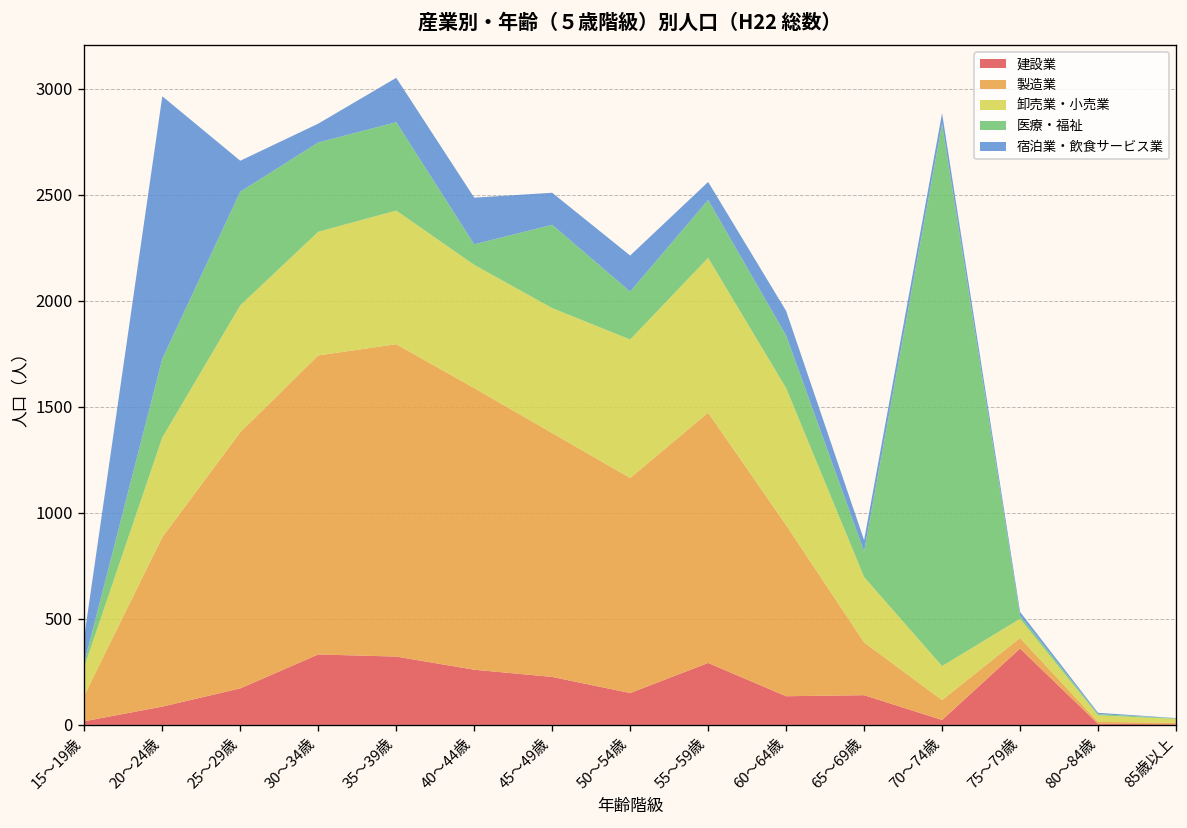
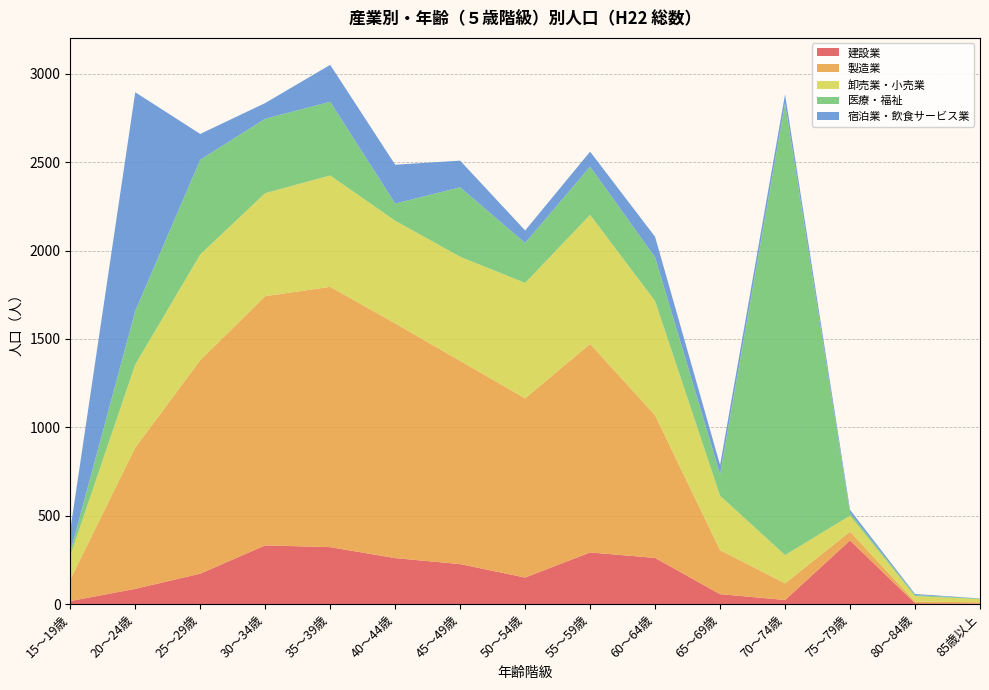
  {
    "建設業": {
      "15～19歳": 20,
      "20～24歳": 90,
      "25～29歳": 170,
      "30～34歳": 330,
      "35～39歳": 320,
      "40～44歳": 260,
      "45～49歳": 230,
      "50～54歳": 150,
      "55～59歳": 290,
-     "60～64歳": 140,
-     "65～69歳": 140,
+     "60～64歳": 260,
+     "65～69歳": 60,
      "70～74歳": 20,
      "75～79歳": 360
    },
    "医療・福祉": {
      "15～19歳": 20,
-     "20～24歳": 370,
+     "20～24歳": 300,
      "25～29歳": 540,
      "30～34歳": 420,
      "35～39歳": 420,
      "40～44歳": 100,
      "45～49歳": 390,
      "50～54歳": 230,
      "55～59歳": 270,
      "60～64歳": 250,
      "65～69歳": 120,
      "70～74歳": 2560,
      "75～79歳": 20
    },
    "宿泊業・飲食サービス業": {
      "15～19歳": 130,
      "20～24歳": 1240,
      "25～29歳": 150,
      "30～34歳": 90,
      "35～39歳": 210,
      "40～44歳": 220,
      "45～49歳": 150,
-     "50～54歳": 170,
+     "50～54歳": 70,
      "55～59歳": 90,
      "60～64歳": 120,
      "65～69歳": 50,
      "70～74歳": 50,
      "75～79歳": 20
    }
  }
